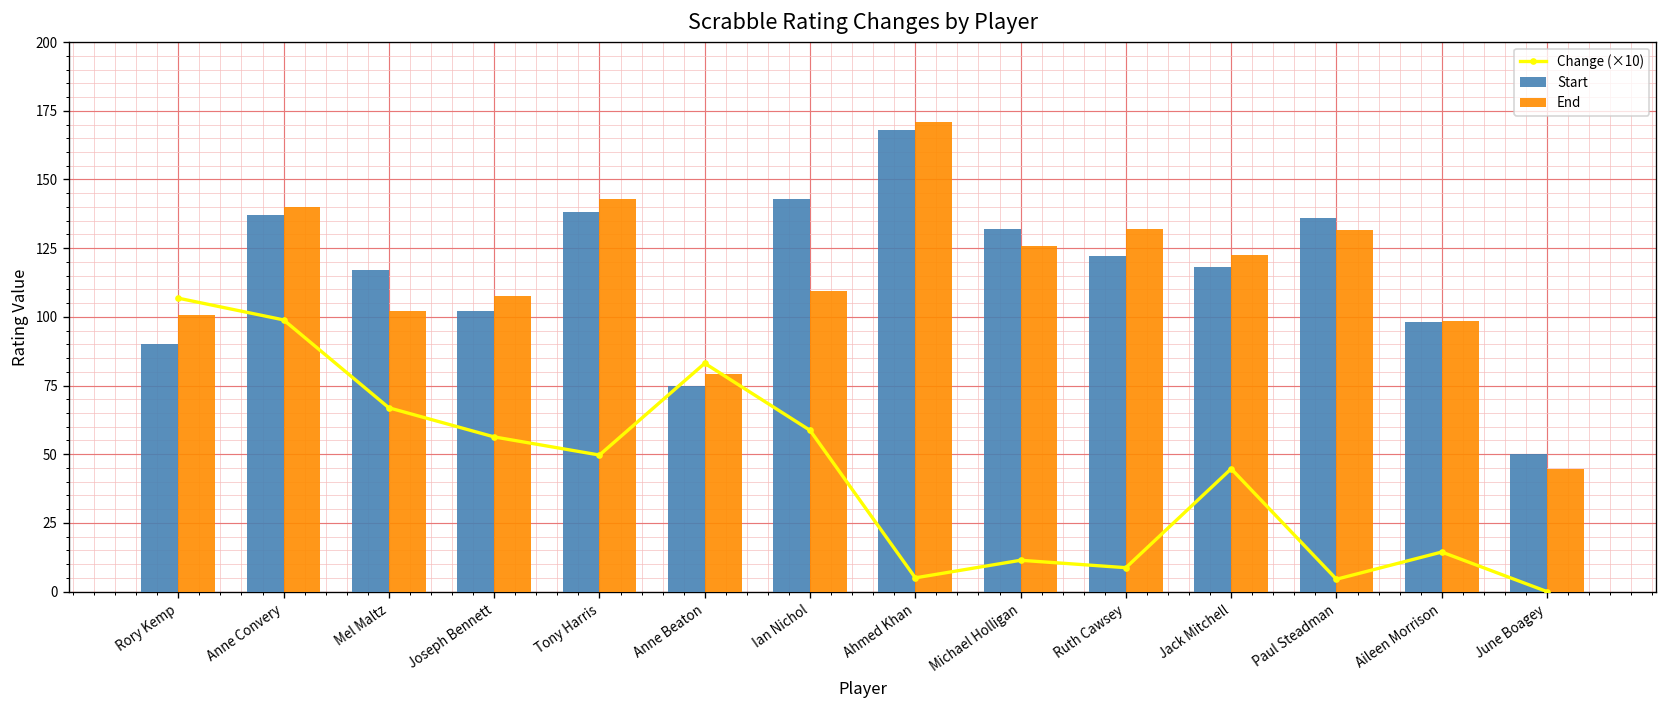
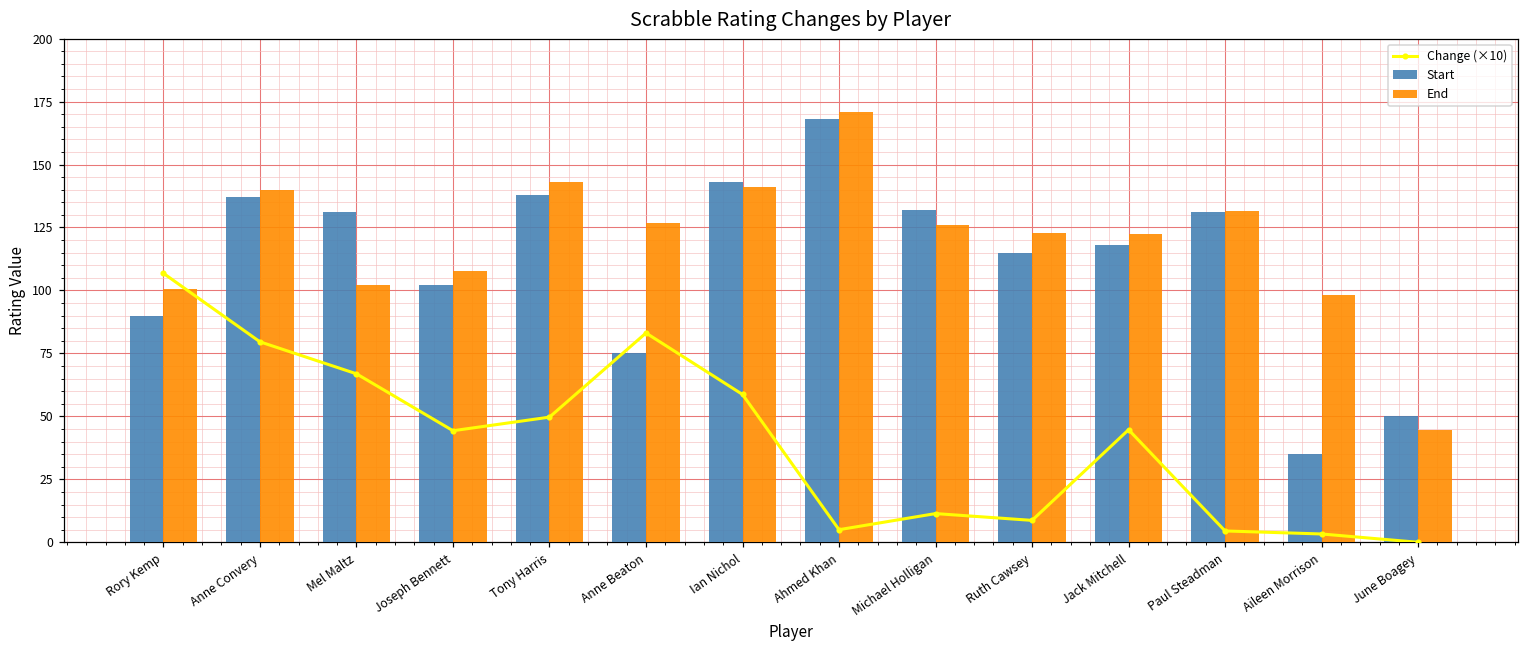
  {
    "Start": {
      "Rory Kemp": 90,
      "Anne Convery": 137,
-     "Mel Maltz": 117,
+     "Mel Maltz": 131,
      "Joseph Bennett": 102,
      "Tony Harris": 138,
      "Anne Beaton": 75,
      "Ian Nichol": 143,
      "Ahmed Khan": 168,
      "Michael Holligan": 132,
-     "Ruth Cawsey": 122,
+     "Ruth Cawsey": 115,
      "Jack Mitchell": 118,
-     "Paul Steadman": 136,
-     "Aileen Morrison": 98,
+     "Paul Steadman": 131,
+     "Aileen Morrison": 35,
      "June Boagey": 50
    },
    "Change (×10)": {
      "Rory Kemp": 107,
-     "Anne Convery": 99,
+     "Anne Convery": 80,
      "Mel Maltz": 67,
-     "Joseph Bennett": 56,
+     "Joseph Bennett": 44,
      "Tony Harris": 50,
      "Anne Beaton": 83,
      "Ian Nichol": 59,
      "Ahmed Khan": 5,
      "Michael Holligan": 11,
      "Ruth Cawsey": 9,
      "Jack Mitchell": 45,
      "Paul Steadman": 5,
-     "Aileen Morrison": 14,
+     "Aileen Morrison": 3,
      "June Boagey": 0
    },
    "End": {
      "Rory Kemp": 101,
      "Anne Convery": 140,
      "Mel Maltz": 102,
      "Joseph Bennett": 108,
      "Tony Harris": 143,
-     "Anne Beaton": 79,
-     "Ian Nichol": 109,
+     "Anne Beaton": 127,
+     "Ian Nichol": 141,
      "Ahmed Khan": 171,
      "Michael Holligan": 126,
-     "Ruth Cawsey": 132,
+     "Ruth Cawsey": 123,
      "Jack Mitchell": 123,
      "Paul Steadman": 131,
      "Aileen Morrison": 98,
      "June Boagey": 45
    }
  }
